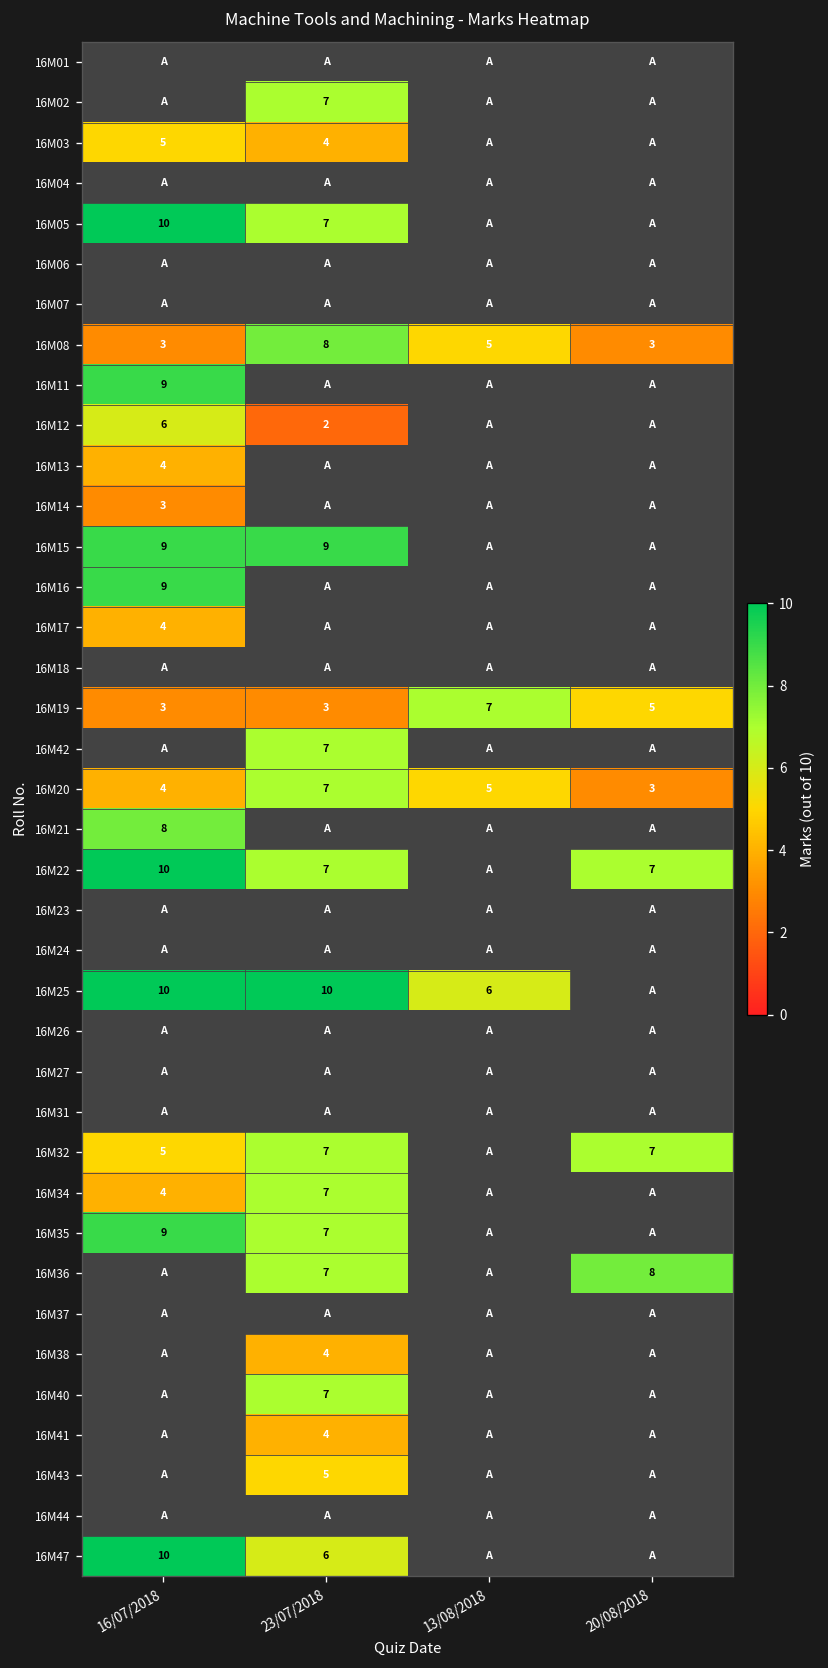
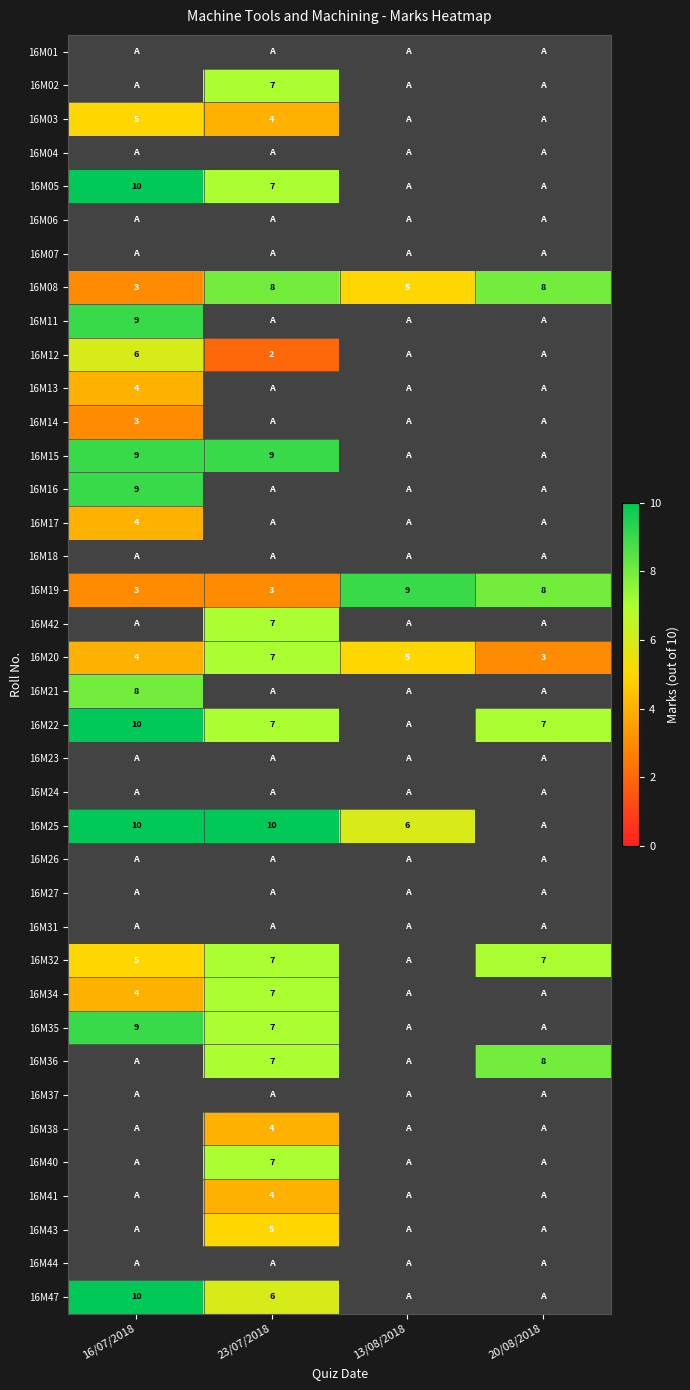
  {
    "16M02": {
      "23/07/2018": 7
    },
    "16M03": {
      "16/07/2018": 5,
      "23/07/2018": 4
    },
    "16M05": {
      "16/07/2018": 10,
      "23/07/2018": 7
    },
    "16M08": {
      "16/07/2018": 3,
      "23/07/2018": 8,
      "13/08/2018": 5,
-     "20/08/2018": 3
+     "20/08/2018": 8
    },
    "16M11": {
      "16/07/2018": 9
    },
    "16M12": {
      "16/07/2018": 6,
      "23/07/2018": 2
    },
    "16M13": {
      "16/07/2018": 4
    },
    "16M14": {
      "16/07/2018": 3
    },
    "16M15": {
      "16/07/2018": 9,
      "23/07/2018": 9
    },
    "16M16": {
      "16/07/2018": 9
    },
    "16M17": {
      "16/07/2018": 4
    },
    "16M19": {
      "16/07/2018": 3,
      "23/07/2018": 3,
-     "13/08/2018": 7,
-     "20/08/2018": 5
+     "13/08/2018": 9,
+     "20/08/2018": 8
    },
    "16M42": {
      "23/07/2018": 7
    },
    "16M20": {
      "16/07/2018": 4,
      "23/07/2018": 7,
      "13/08/2018": 5,
      "20/08/2018": 3
    },
    "16M21": {
      "16/07/2018": 8
    },
    "16M22": {
      "16/07/2018": 10,
      "23/07/2018": 7,
      "20/08/2018": 7
    },
    "16M25": {
      "16/07/2018": 10,
      "23/07/2018": 10,
      "13/08/2018": 6
    },
    "16M32": {
      "16/07/2018": 5,
      "23/07/2018": 7,
      "20/08/2018": 7
    },
    "16M34": {
      "16/07/2018": 4,
      "23/07/2018": 7
    },
    "16M35": {
      "16/07/2018": 9,
      "23/07/2018": 7
    },
    "16M36": {
      "23/07/2018": 7,
      "20/08/2018": 8
    },
    "16M38": {
      "23/07/2018": 4
    },
    "16M40": {
      "23/07/2018": 7
    },
    "16M41": {
      "23/07/2018": 4
    },
    "16M43": {
      "23/07/2018": 5
    },
    "16M47": {
      "16/07/2018": 10,
      "23/07/2018": 6
    }
  }
